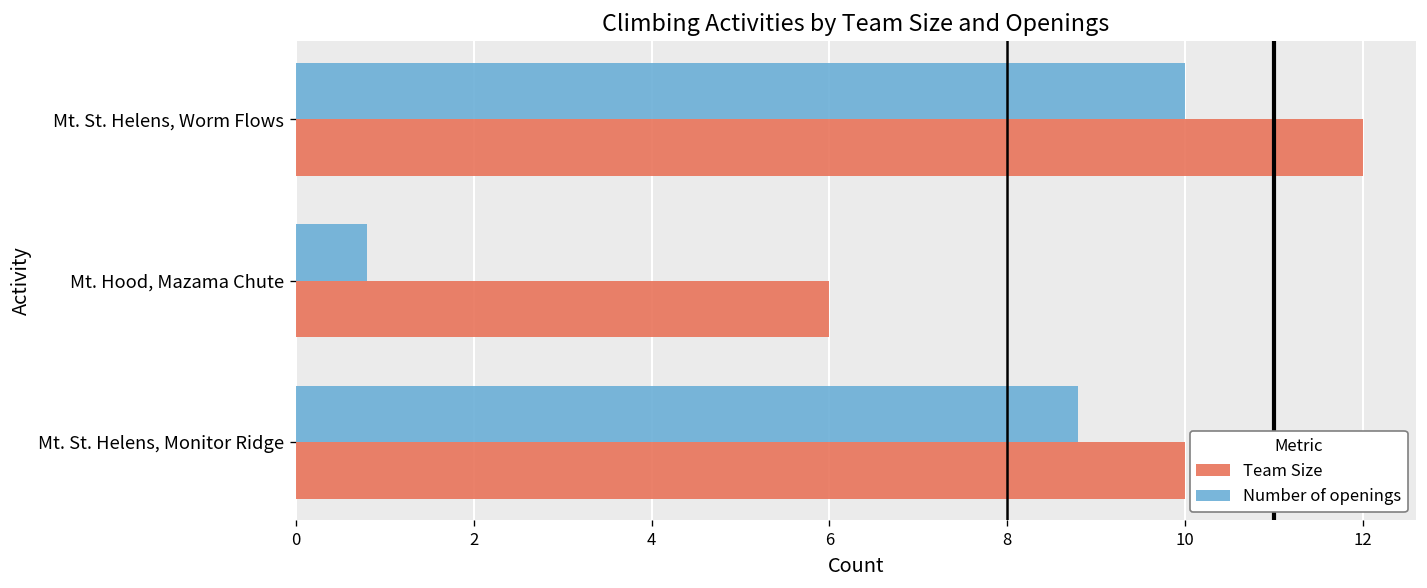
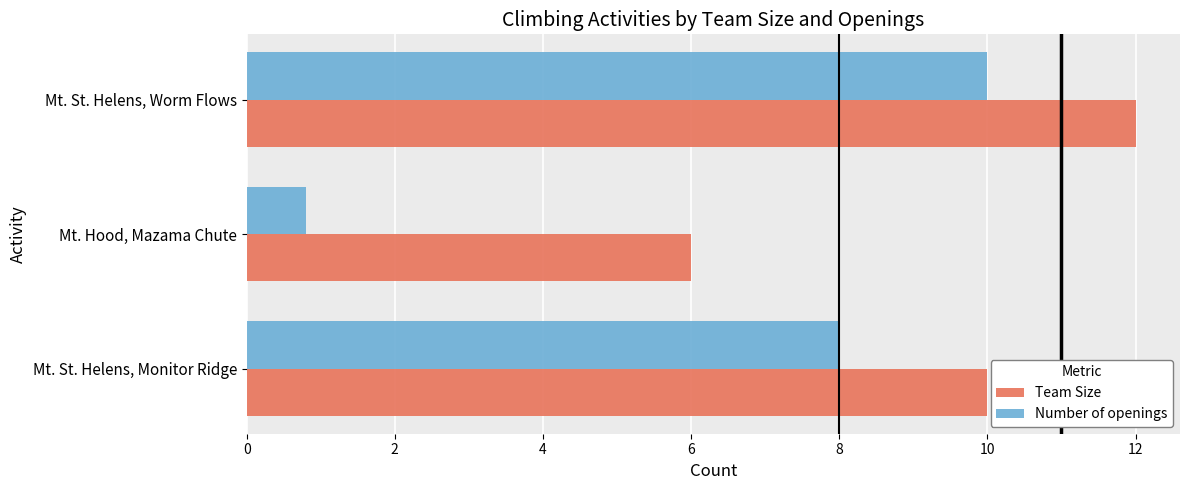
  {
    "Team Size": {
      "Mt. St. Helens, Worm Flows": 12.0,
      "Mt. Hood, Mazama Chute": 6.0,
      "Mt. St. Helens, Monitor Ridge": 10.0
    },
    "Number of openings": {
      "Mt. St. Helens, Worm Flows": 10.0,
      "Mt. Hood, Mazama Chute": 0.8,
-     "Mt. St. Helens, Monitor Ridge": 8.8
+     "Mt. St. Helens, Monitor Ridge": 8.0
    }
  }
